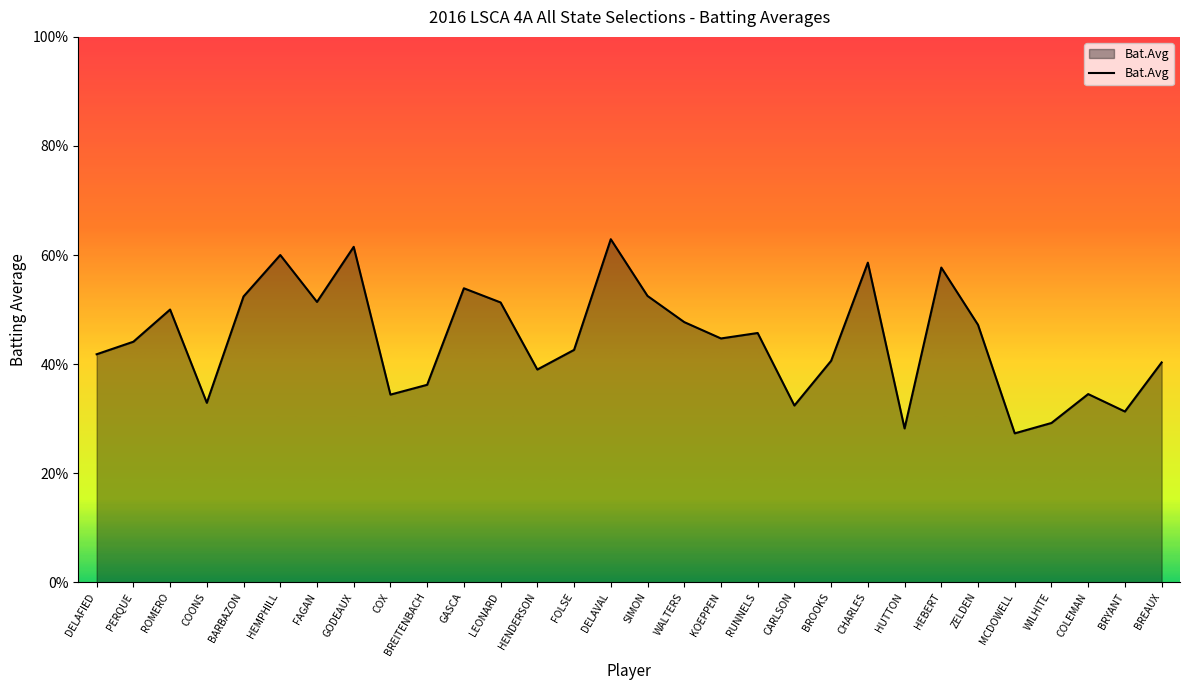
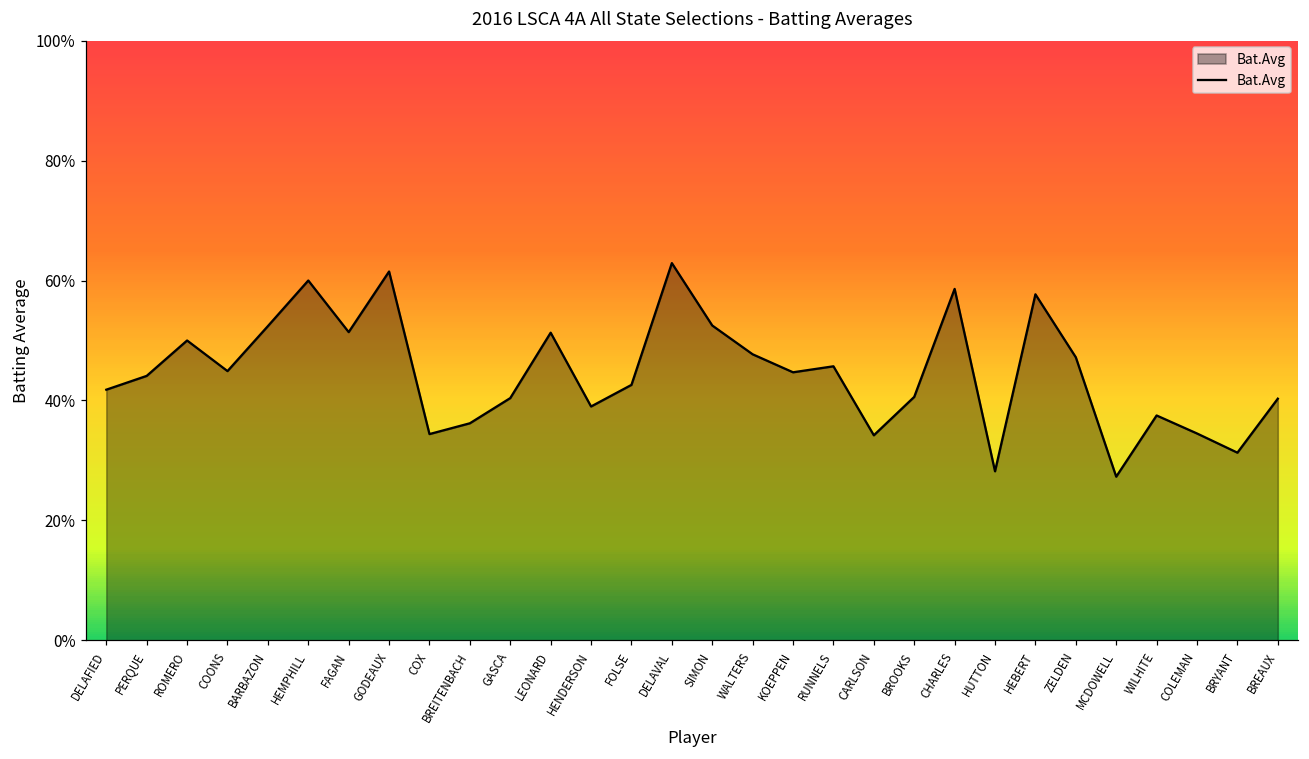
  {
    "DELAFIED": "42%",
    "PERQUE": "44%",
    "ROMERO": "50%",
-   "COONS": "33%",
+   "COONS": "45%",
    "BARBAZON": "52%",
    "HEMPHILL": "60%",
    "FAGAN": "51%",
    "GODEAUX": "62%",
    "COX": "34%",
    "BREITENBACH": "36%",
-   "GASCA": "54%",
+   "GASCA": "40%",
    "LEONARD": "51%",
    "HENDERSON": "39%",
    "FOLSE": "43%",
    "DELAVAL": "63%",
    "SIMON": "53%",
    "WALTERS": "48%",
    "KOEPPEN": "45%",
    "RUNNELS": "46%",
-   "CARLSON": "32%",
+   "CARLSON": "34%",
    "BROOKS": "41%",
    "CHARLES": "59%",
    "HUTTON": "28%",
    "HEBERT": "58%",
    "ZELDEN": "47%",
    "MCDOWELL": "27%",
-   "WILHITE": "29%",
+   "WILHITE": "38%",
    "COLEMAN": "35%",
    "BRYANT": "31%",
    "BREAUX": "40%"
  }
